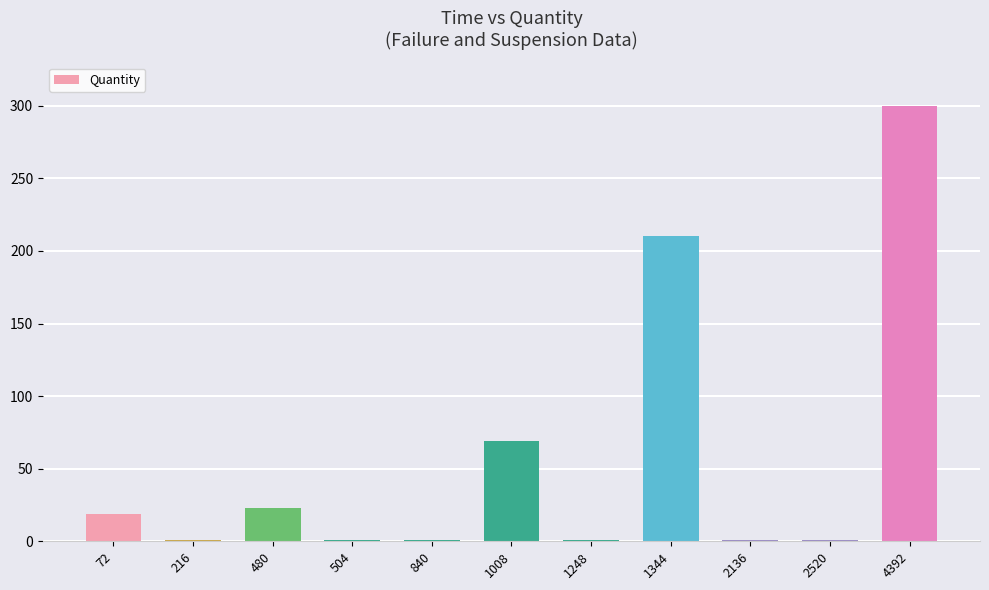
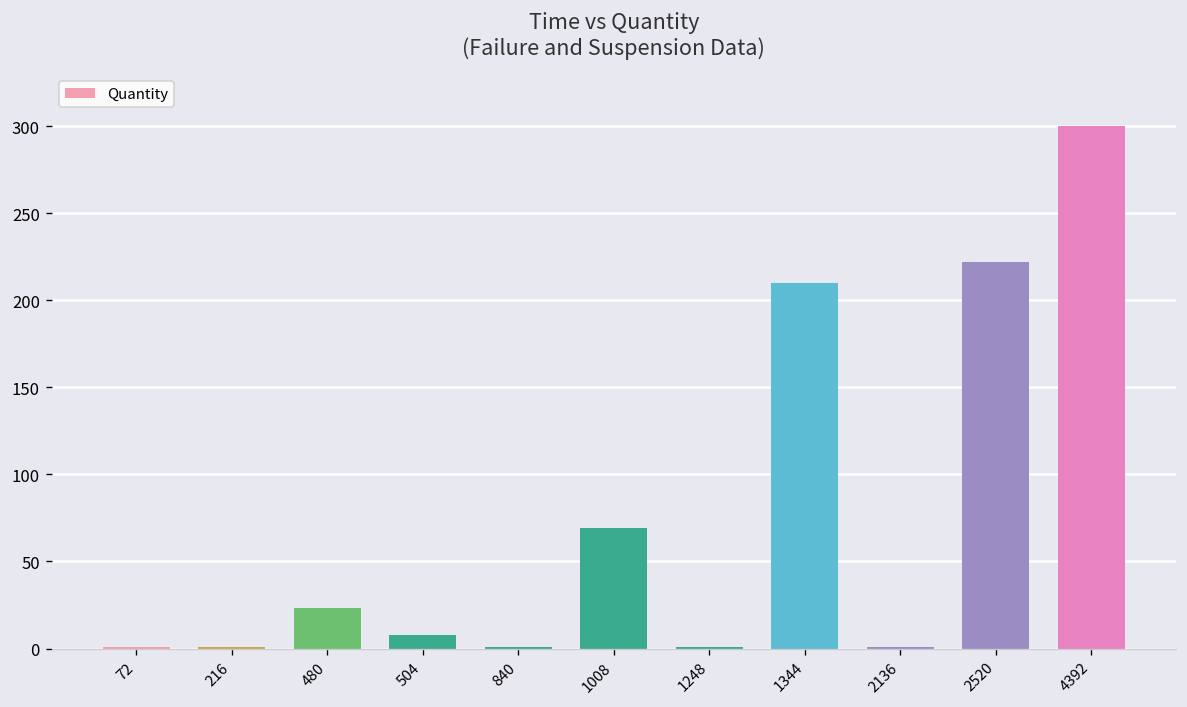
  {
-   "72": 19,
+   "72": 1,
    "480": 23,
-   "504": 1,
+   "504": 8,
    "1008": 69,
    "1344": 210,
-   "2520": 1,
+   "2520": 222,
    "4392": 300
  }
